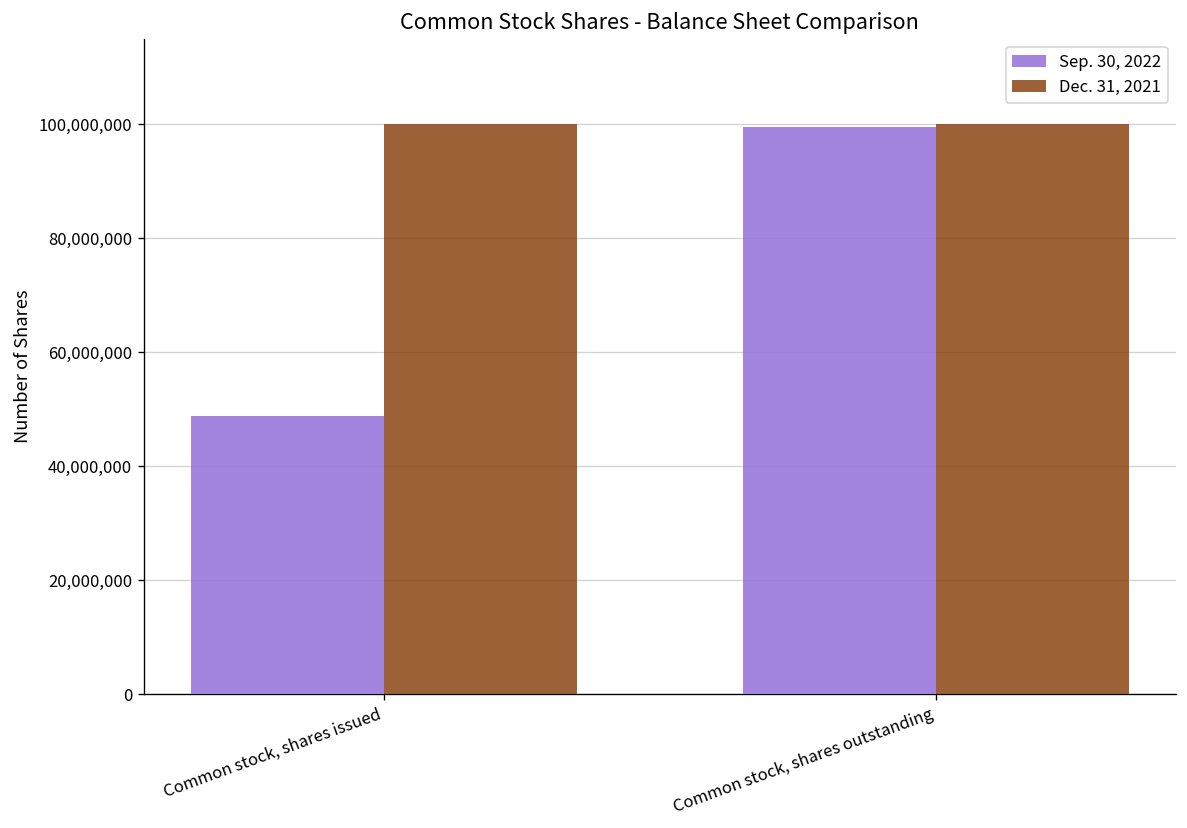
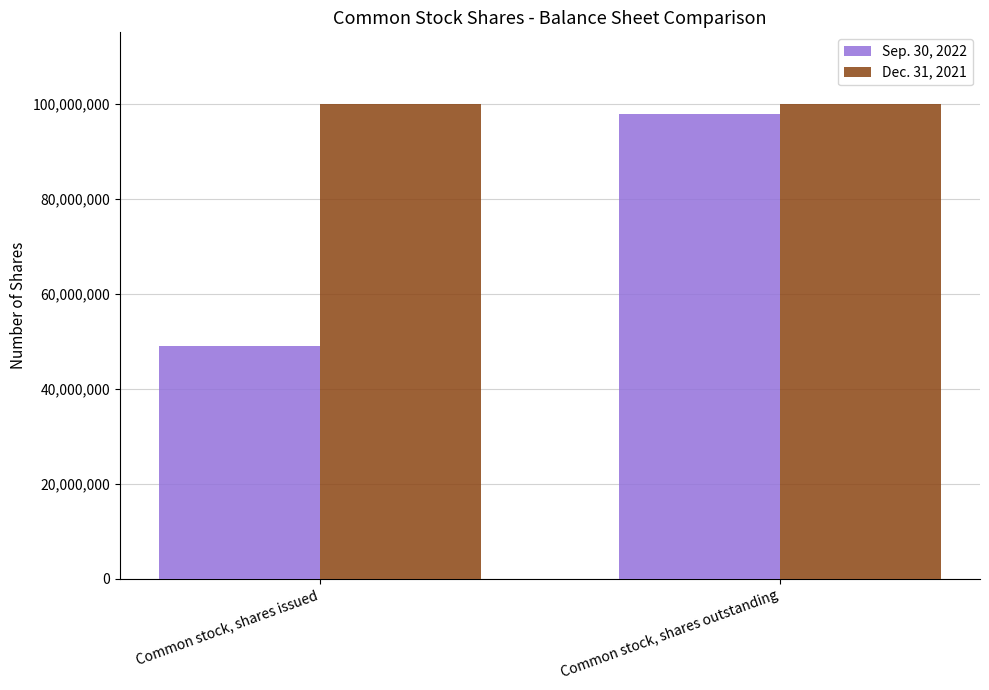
  {
    "Sep. 30, 2022": {
      "Common stock, shares issued": "49,000,000",
-     "Common stock, shares outstanding": "100,000,000"
+     "Common stock, shares outstanding": "98,000,000"
    },
    "Dec. 31, 2021": {
      "Common stock, shares issued": "100,000,000",
      "Common stock, shares outstanding": "100,000,000"
    }
  }
